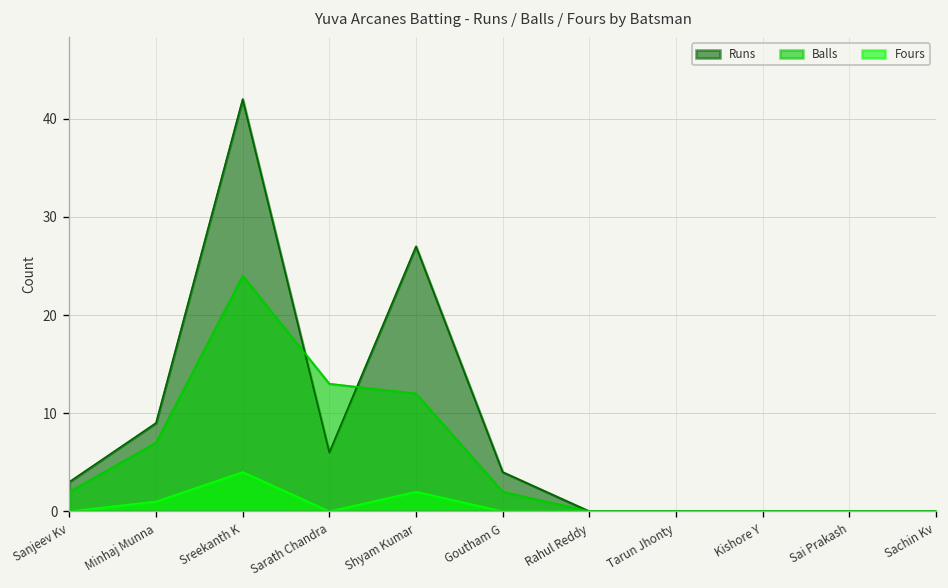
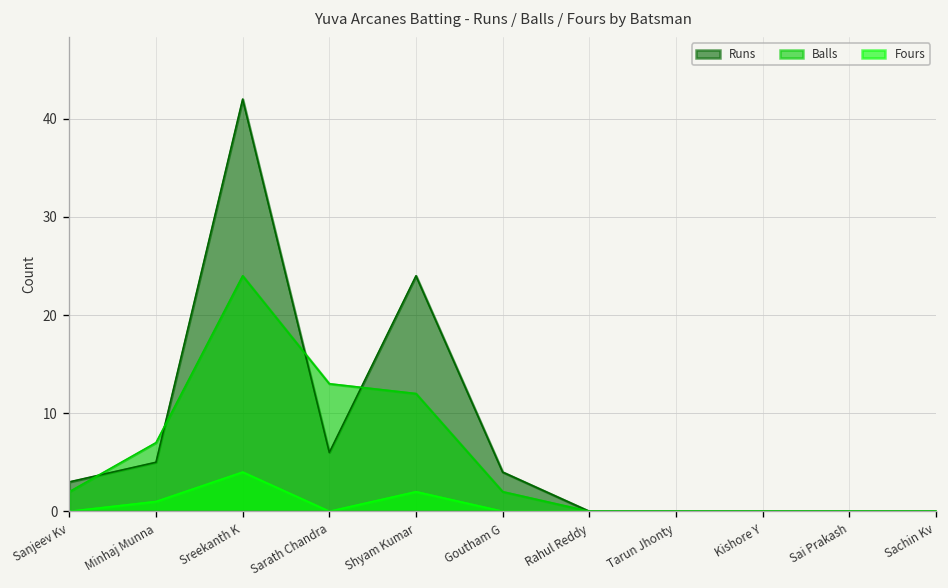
  {
    "Runs": {
      "Sanjeev Kv": 3,
-     "Minhaj Munna": 9,
+     "Minhaj Munna": 5,
      "Sreekanth K": 42,
      "Sarath Chandra": 6,
-     "Shyam Kumar": 27,
+     "Shyam Kumar": 24,
      "Goutham G": 4
    }
  }
